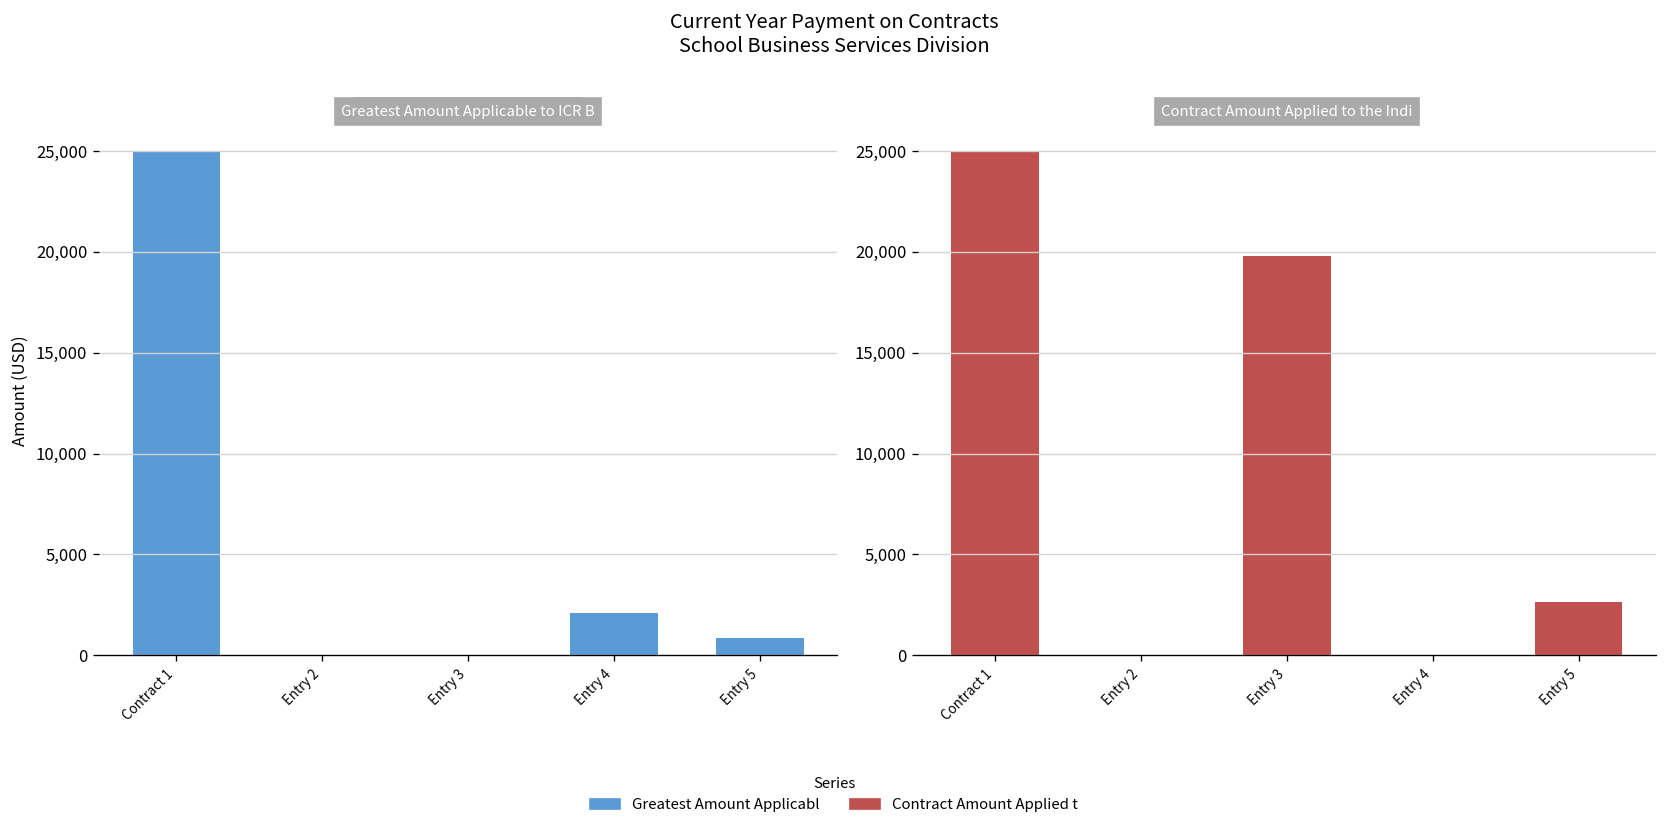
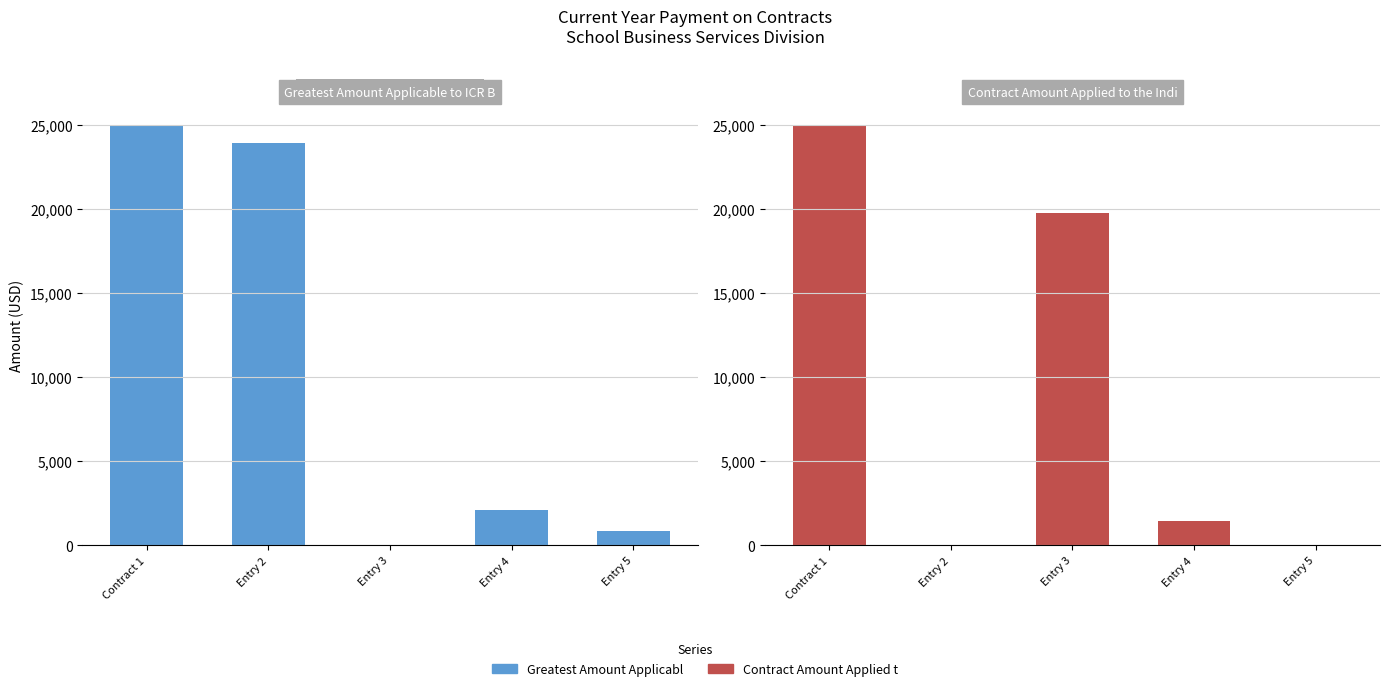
  {
    "Greatest Amount Applicable to ICR B": {
      "Contract 1": "25,000",
-     "Entry 2": "0",
+     "Entry 2": "24,000",
      "Entry 3": "0",
      "Entry 4": "2,100",
      "Entry 5": "900"
    },
    "Contract Amount Applied to the Indi": {
      "Contract 1": "25,000",
      "Entry 2": "0",
      "Entry 3": "19,800",
-     "Entry 4": "0",
-     "Entry 5": "2,700"
+     "Entry 4": "1,400",
+     "Entry 5": "0"
    }
  }
